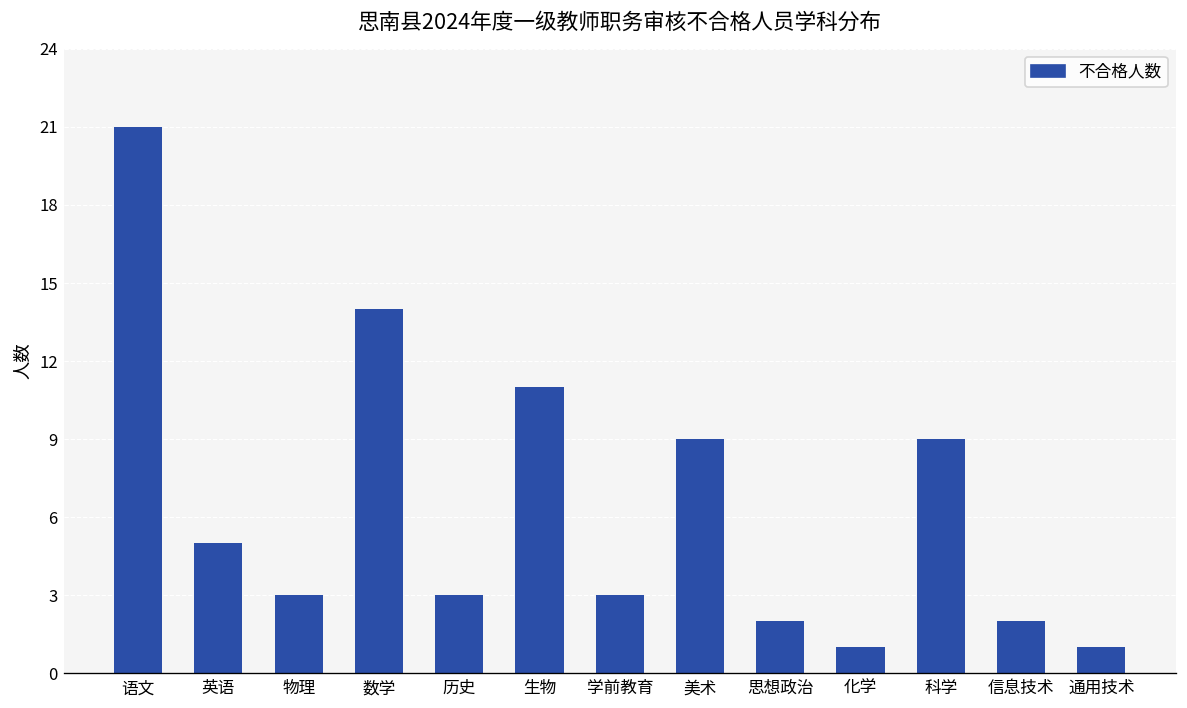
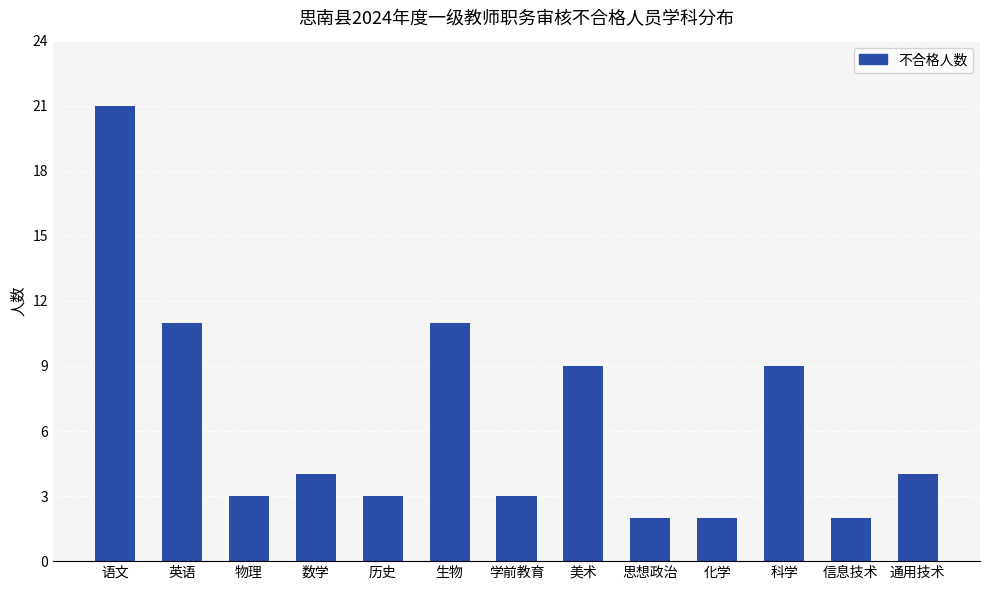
  {
    "语文": 21,
-   "英语": 5,
+   "英语": 11,
    "物理": 3,
-   "数学": 14,
+   "数学": 4,
    "历史": 3,
    "生物": 11,
    "学前教育": 3,
    "美术": 9,
    "思想政治": 2,
-   "化学": 1,
+   "化学": 2,
    "科学": 9,
    "信息技术": 2,
-   "通用技术": 1
+   "通用技术": 4
  }
